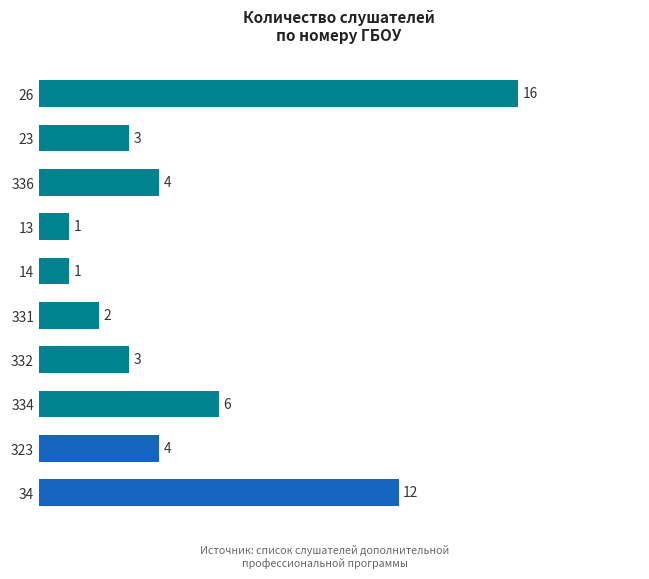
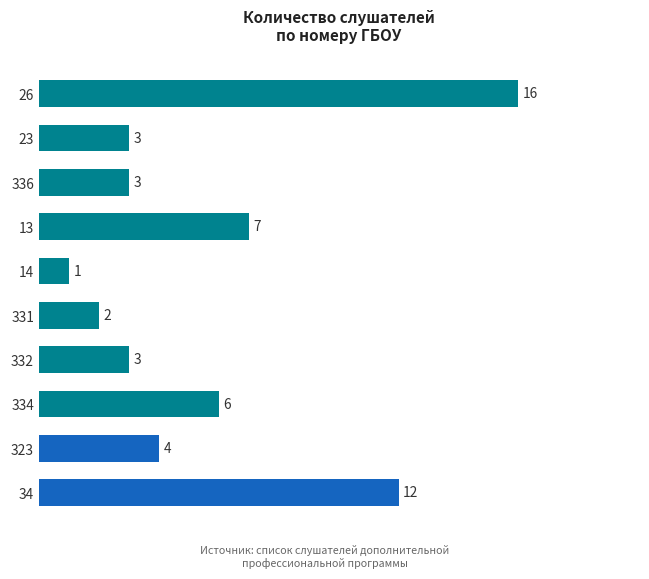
  {
    "26": 16,
    "23": 3,
-   "336": 4,
-   "13": 1,
+   "336": 3,
+   "13": 7,
    "14": 1,
    "331": 2,
    "332": 3,
    "334": 6,
    "323": 4,
    "34": 12
  }
